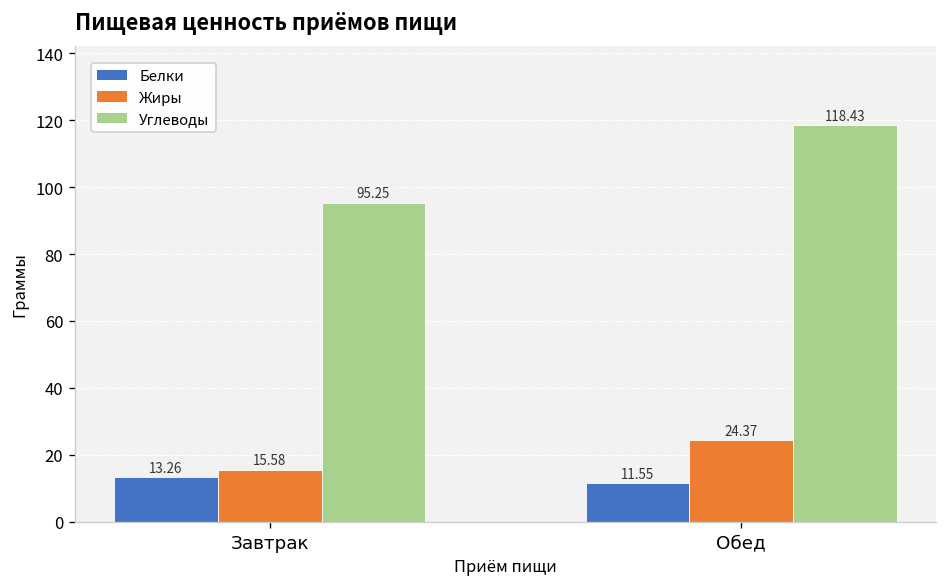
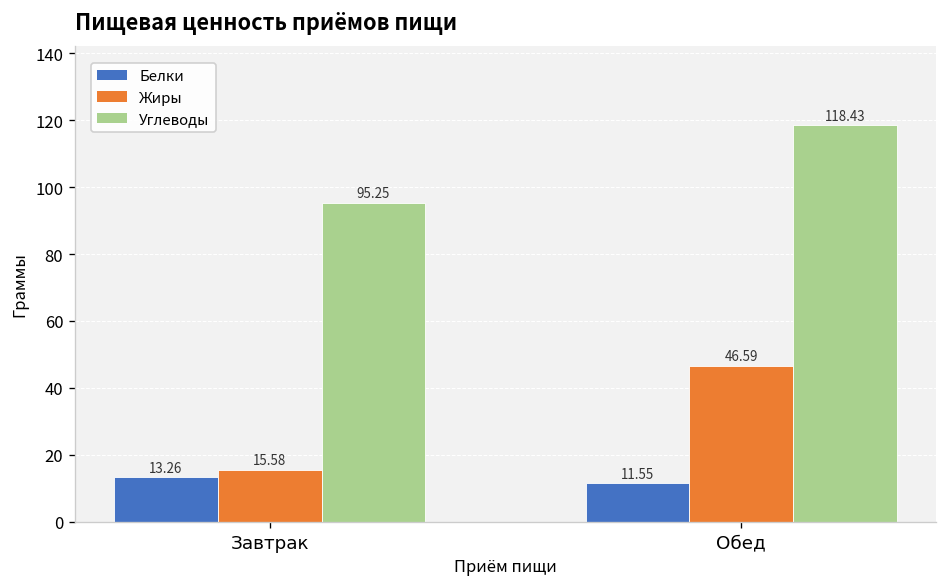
  {
    "Белки": {
      "Завтрак": 13.26,
      "Обед": 11.55
    },
    "Жиры": {
      "Завтрак": 15.58,
-     "Обед": 24.37
+     "Обед": 46.59
    },
    "Углеводы": {
      "Завтрак": 95.25,
      "Обед": 118.43
    }
  }
